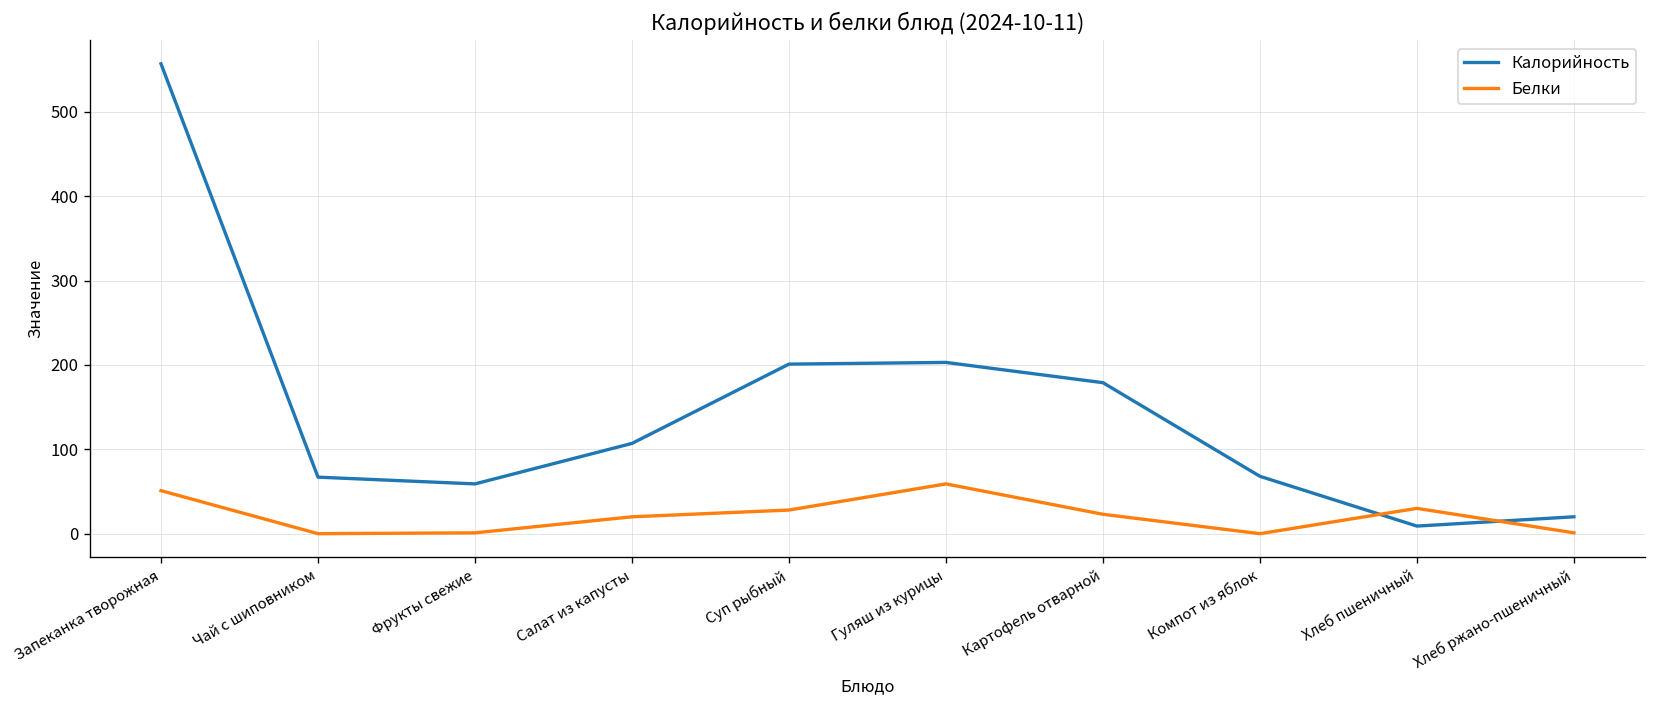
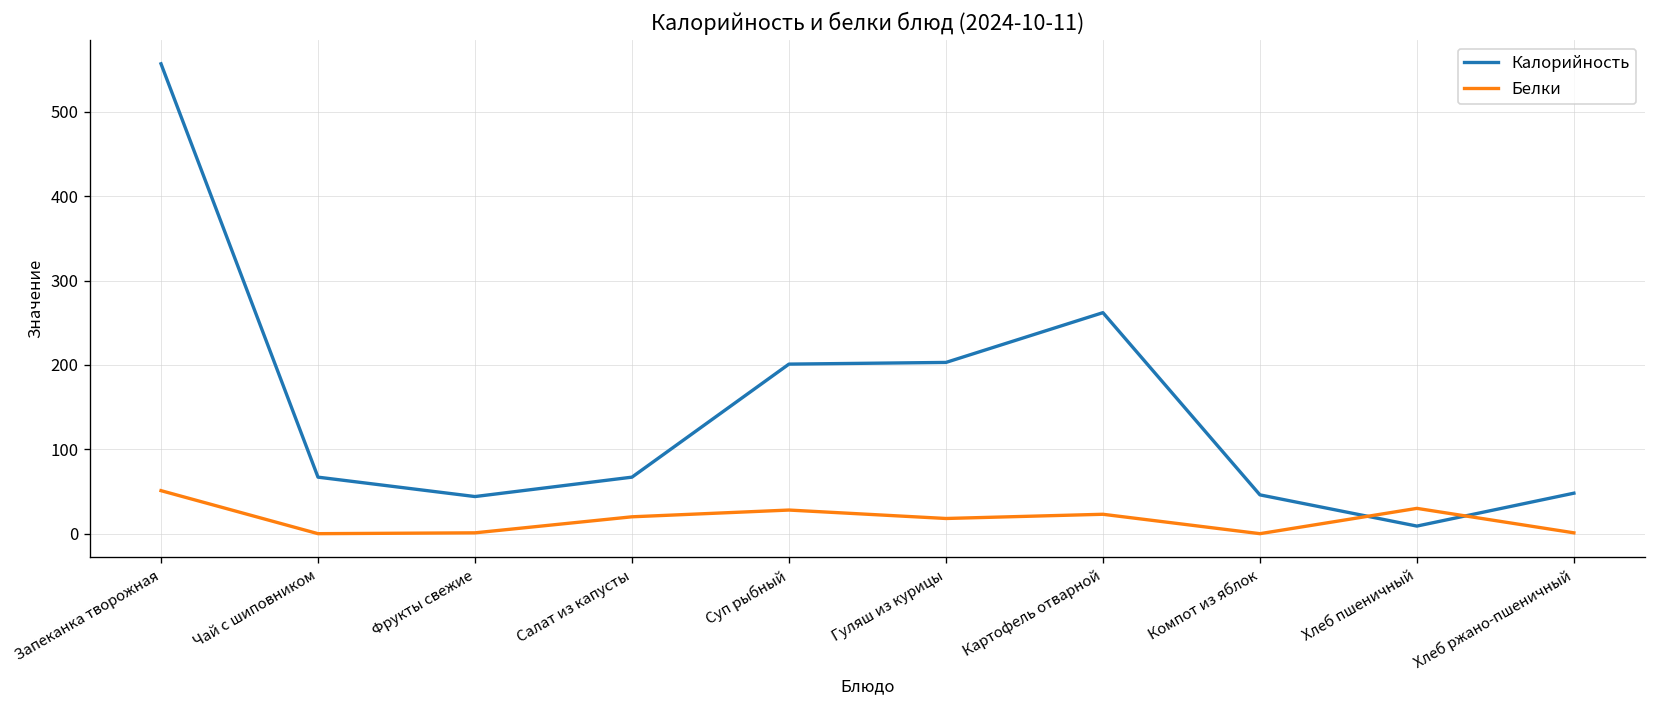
  {
    "Калорийность": {
      "Запеканка творожная": 560,
      "Чай с шиповником": 70,
-     "Фрукты свежие": 60,
-     "Салат из капусты": 110,
+     "Фрукты свежие": 40,
+     "Салат из капусты": 70,
      "Суп рыбный": 200,
      "Гуляш из курицы": 200,
-     "Картофель отварной": 180,
-     "Компот из яблок": 70,
+     "Картофель отварной": 260,
+     "Компот из яблок": 50,
      "Хлеб пшеничный": 10,
-     "Хлеб ржано-пшеничный": 20
+     "Хлеб ржано-пшеничный": 50
    },
    "Белки": {
      "Запеканка творожная": 50,
      "Чай с шиповником": 0,
      "Фрукты свежие": 0,
      "Салат из капусты": 20,
      "Суп рыбный": 30,
-     "Гуляш из курицы": 60,
+     "Гуляш из курицы": 20,
      "Картофель отварной": 20,
      "Компот из яблок": 0,
      "Хлеб пшеничный": 30,
      "Хлеб ржано-пшеничный": 0
    }
  }
